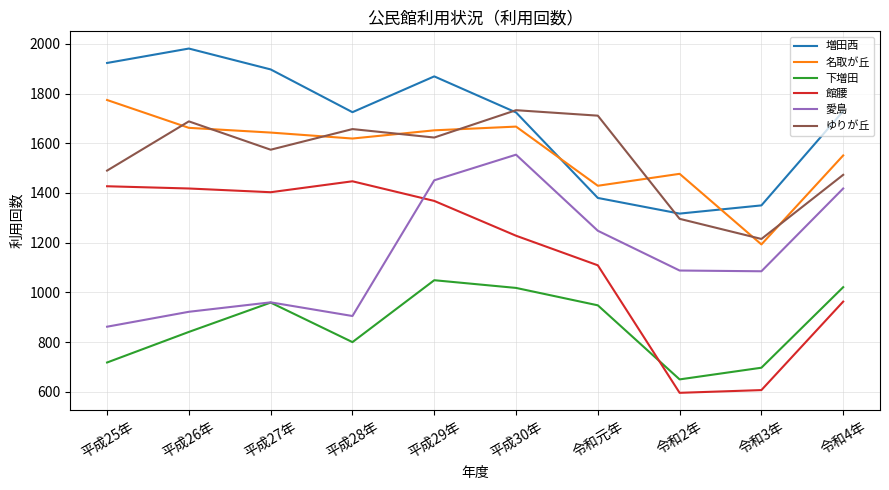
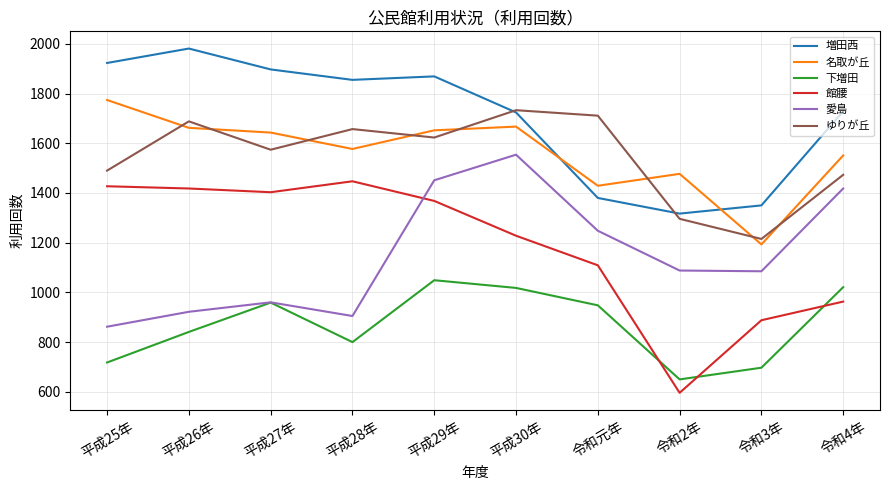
  {
    "増田西": {
      "平成25年": 1920,
      "平成26年": 1980,
      "平成27年": 1900,
-     "平成28年": 1730,
+     "平成28年": 1860,
      "平成29年": 1870,
      "令和元年": 1380,
      "令和2年": 1320,
      "令和3年": 1350
    },
    "名取が丘": {
      "平成25年": 1770,
      "平成26年": 1660,
      "平成27年": 1640,
-     "平成28年": 1620,
+     "平成28年": 1580,
      "平成29年": 1650,
      "平成30年": 1670,
      "令和元年": 1430,
      "令和2年": 1480,
      "令和3年": 1190,
      "令和4年": 1550
    },
    "下増田": {
      "平成25年": 720,
      "平成26年": 840,
      "平成28年": 800,
      "平成29年": 1050,
      "平成30年": 1020,
      "令和元年": 950,
      "令和2年": 650,
      "令和3年": 700,
      "令和4年": 1020
    },
    "館腰": {
      "平成25年": 1430,
      "平成26年": 1420,
      "平成27年": 1400,
      "平成28年": 1450,
      "平成29年": 1370,
      "平成30年": 1230,
      "令和元年": 1110,
      "令和2年": 600,
-     "令和3年": 610,
+     "令和3年": 890,
      "令和4年": 960
    },
    "愛島": {
      "平成25年": 860,
      "平成26年": 920,
      "平成28年": 910,
      "平成29年": 1450,
      "平成30年": 1550,
      "令和元年": 1250,
      "令和2年": 1090,
      "令和3年": 1090,
      "令和4年": 1420
    },
    "ゆりが丘": {
      "平成25年": 1490,
      "平成26年": 1690,
      "平成27年": 1570,
      "平成28年": 1660,
      "平成29年": 1620,
      "令和元年": 1710,
      "令和2年": 1300,
      "令和3年": 1220,
      "令和4年": 1470
    }
  }
